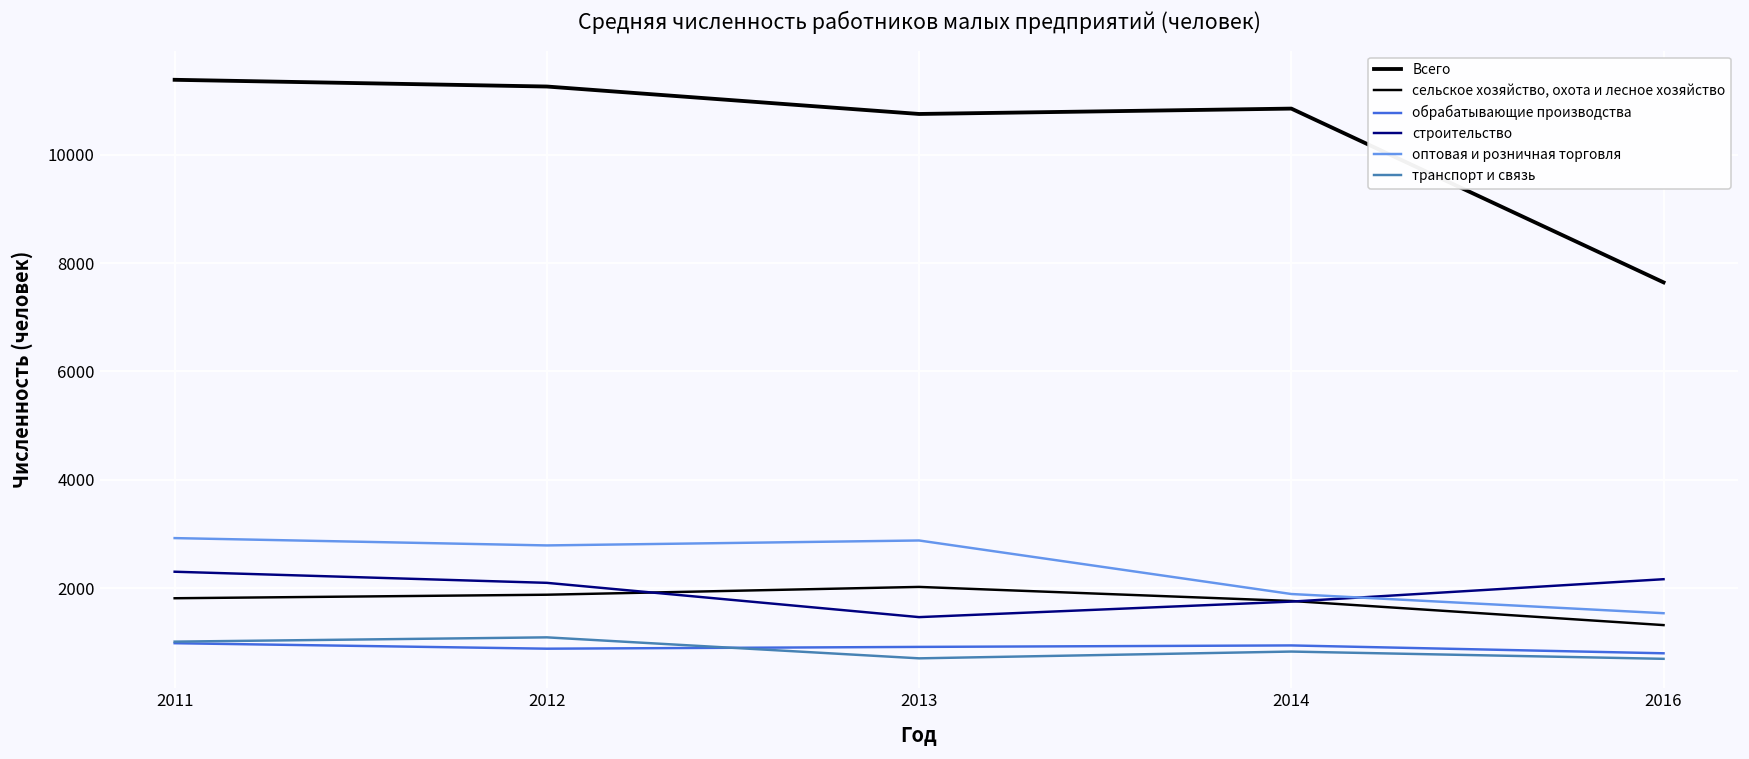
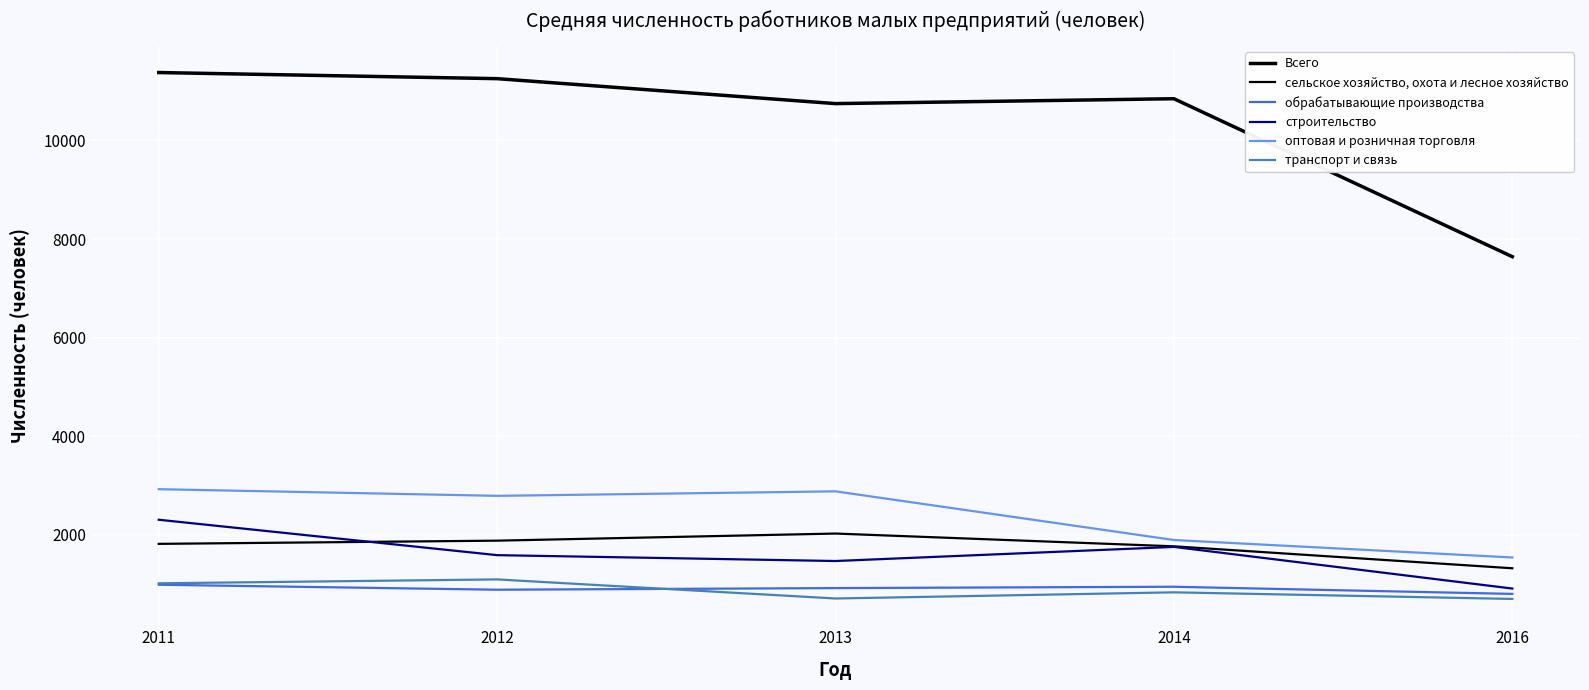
  {
    "строительство": {
      "2011": 2300,
-     "2012": 2100,
+     "2012": 1600,
      "2013": 1500,
-     "2016": 2200
+     "2016": 900
    }
  }
